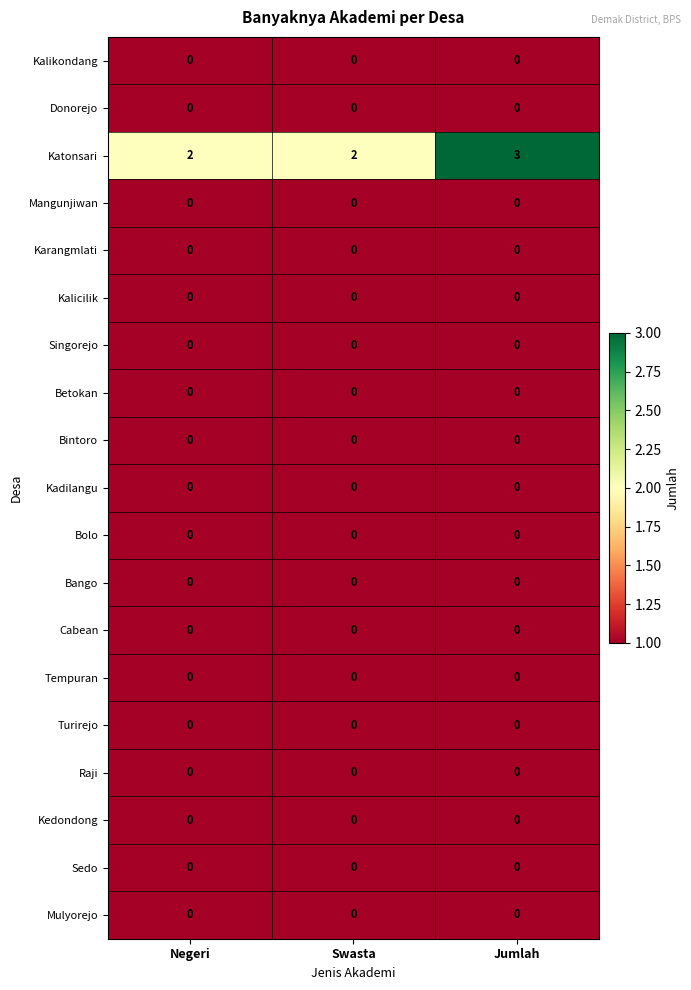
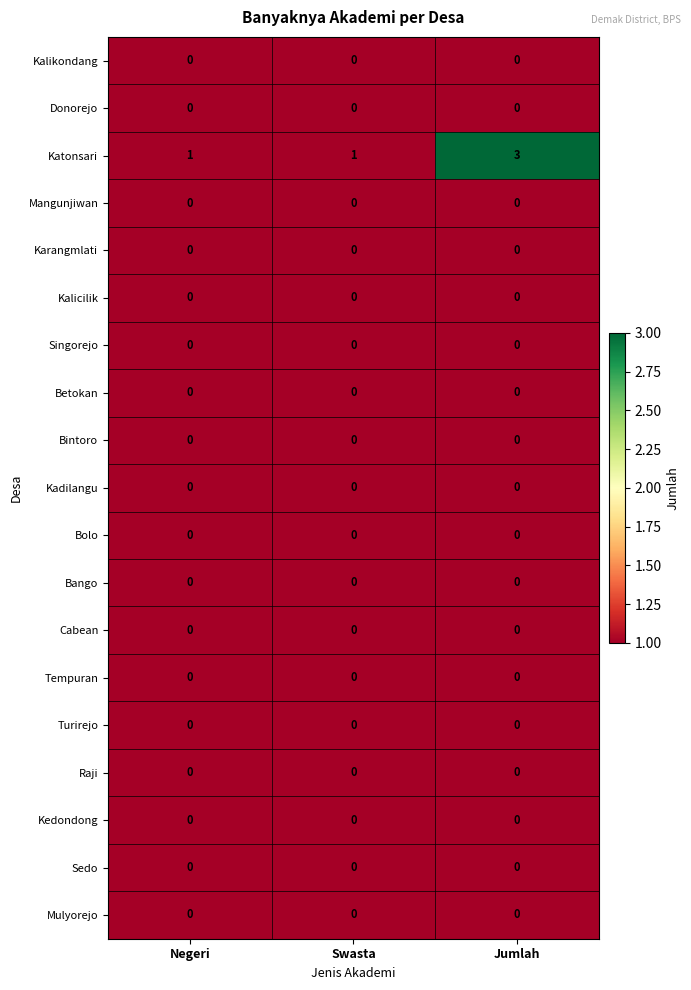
  {
    "Kalikondang": {
      "Negeri": 0,
      "Swasta": 0,
      "Jumlah": 0
    },
    "Donorejo": {
      "Negeri": 0,
      "Swasta": 0,
      "Jumlah": 0
    },
    "Katonsari": {
-     "Negeri": 2,
-     "Swasta": 2,
+     "Negeri": 1,
+     "Swasta": 1,
      "Jumlah": 3
    },
    "Mangunjiwan": {
      "Negeri": 0,
      "Swasta": 0,
      "Jumlah": 0
    },
    "Karangmlati": {
      "Negeri": 0,
      "Swasta": 0,
      "Jumlah": 0
    },
    "Kalicilik": {
      "Negeri": 0,
      "Swasta": 0,
      "Jumlah": 0
    },
    "Singorejo": {
      "Negeri": 0,
      "Swasta": 0,
      "Jumlah": 0
    },
    "Betokan": {
      "Negeri": 0,
      "Swasta": 0,
      "Jumlah": 0
    },
    "Bintoro": {
      "Negeri": 0,
      "Swasta": 0,
      "Jumlah": 0
    },
    "Kadilangu": {
      "Negeri": 0,
      "Swasta": 0,
      "Jumlah": 0
    },
    "Bolo": {
      "Negeri": 0,
      "Swasta": 0,
      "Jumlah": 0
    },
    "Bango": {
      "Negeri": 0,
      "Swasta": 0,
      "Jumlah": 0
    },
    "Cabean": {
      "Negeri": 0,
      "Swasta": 0,
      "Jumlah": 0
    },
    "Tempuran": {
      "Negeri": 0,
      "Swasta": 0,
      "Jumlah": 0
    },
    "Turirejo": {
      "Negeri": 0,
      "Swasta": 0,
      "Jumlah": 0
    },
    "Raji": {
      "Negeri": 0,
      "Swasta": 0,
      "Jumlah": 0
    },
    "Kedondong": {
      "Negeri": 0,
      "Swasta": 0,
      "Jumlah": 0
    },
    "Sedo": {
      "Negeri": 0,
      "Swasta": 0,
      "Jumlah": 0
    },
    "Mulyorejo": {
      "Negeri": 0,
      "Swasta": 0,
      "Jumlah": 0
    }
  }
